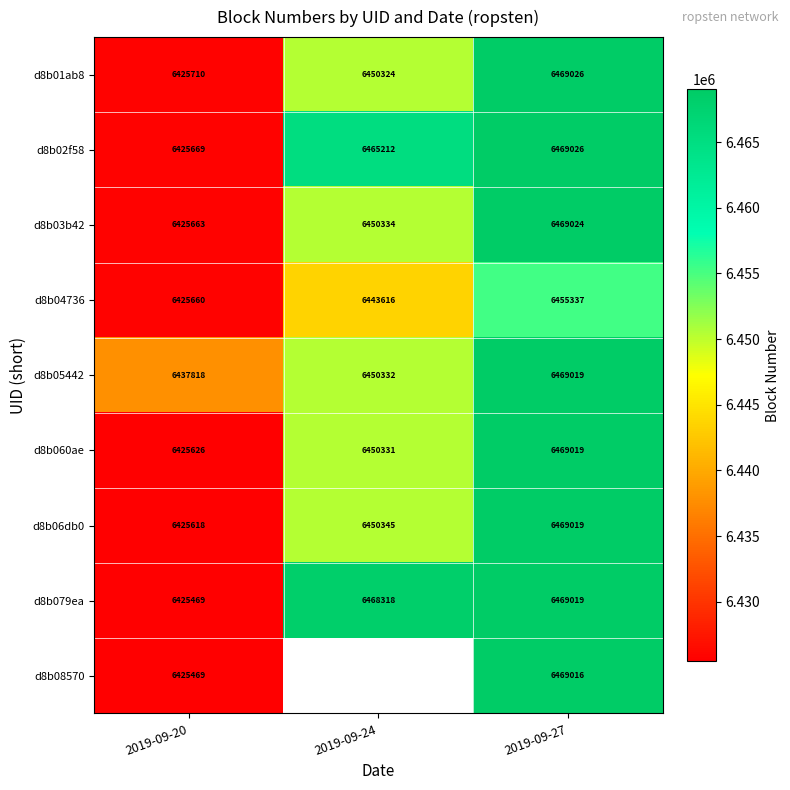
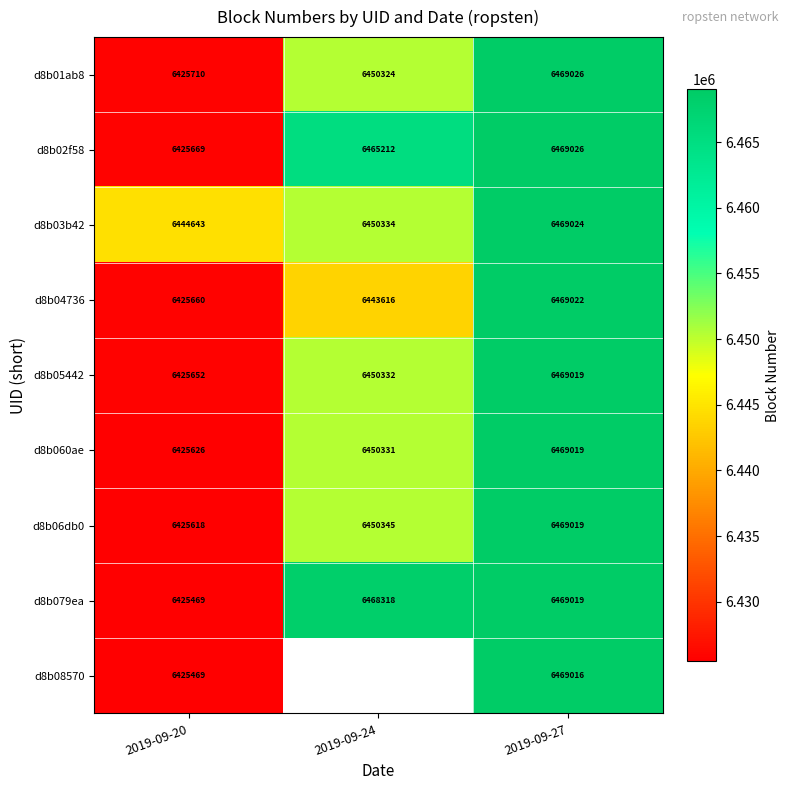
  {
    "d8b01ab8": {
      "2019-09-20": 6425710,
      "2019-09-24": 6450324,
      "2019-09-27": 6469026
    },
    "d8b02f58": {
      "2019-09-20": 6425669,
      "2019-09-24": 6465212,
      "2019-09-27": 6469026
    },
    "d8b03b42": {
-     "2019-09-20": 6425663,
+     "2019-09-20": 6444643,
      "2019-09-24": 6450334,
      "2019-09-27": 6469024
    },
    "d8b04736": {
      "2019-09-20": 6425660,
      "2019-09-24": 6443616,
-     "2019-09-27": 6455337
+     "2019-09-27": 6469022
    },
    "d8b05442": {
-     "2019-09-20": 6437818,
+     "2019-09-20": 6425652,
      "2019-09-24": 6450332,
      "2019-09-27": 6469019
    },
    "d8b060ae": {
      "2019-09-20": 6425626,
      "2019-09-24": 6450331,
      "2019-09-27": 6469019
    },
    "d8b06db0": {
      "2019-09-20": 6425618,
      "2019-09-24": 6450345,
      "2019-09-27": 6469019
    },
    "d8b079ea": {
      "2019-09-20": 6425469,
      "2019-09-24": 6468318,
      "2019-09-27": 6469019
    },
    "d8b08570": {
      "2019-09-20": 6425469,
      "2019-09-27": 6469016
    }
  }
